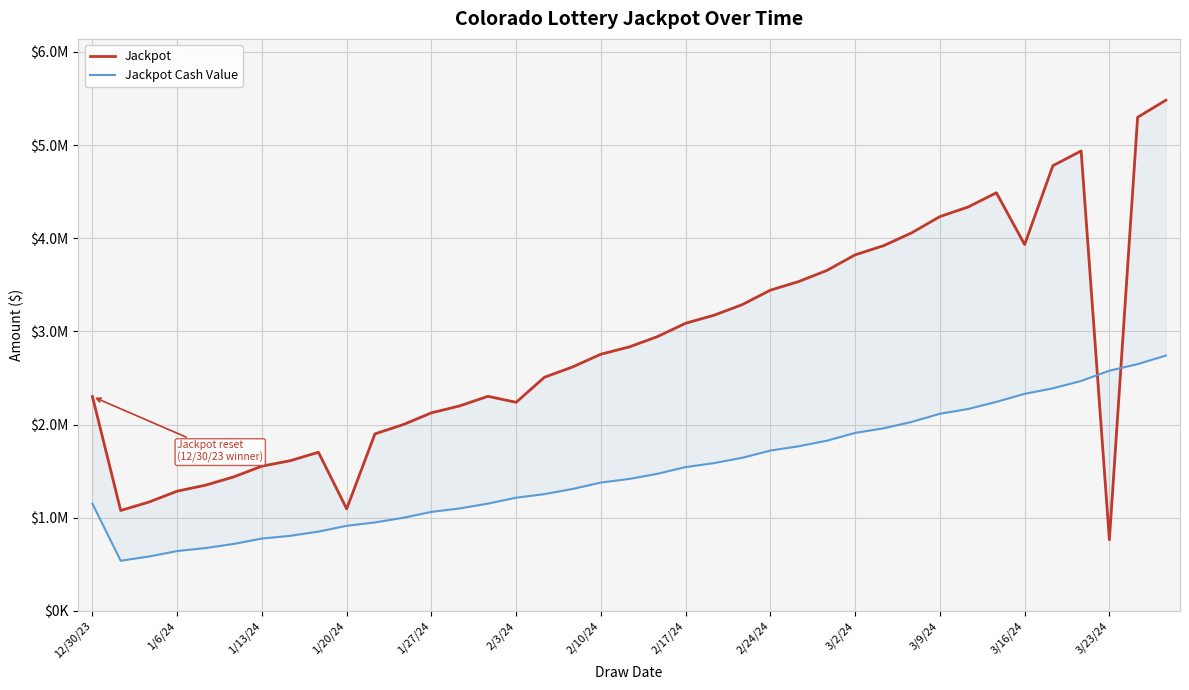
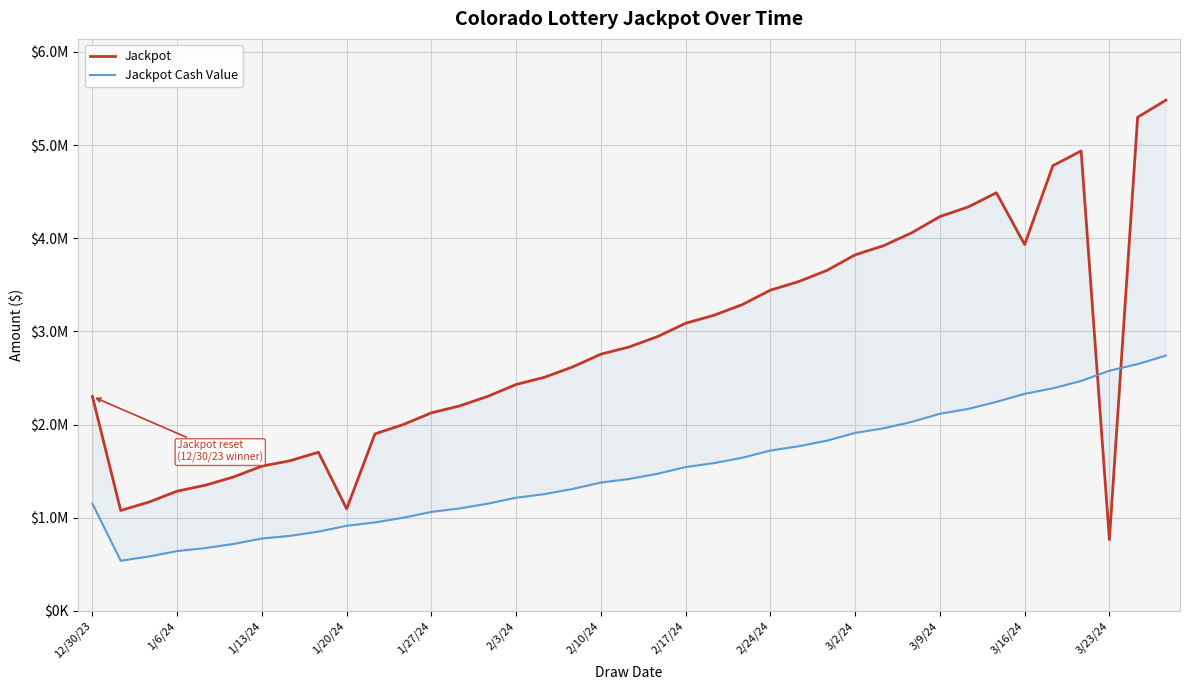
  {
    "Jackpot": {
-     "2/3/24": "$2200000",
+     "2/3/24": "$2400000",
      "3/23/24": "$800000"
    }
  }
